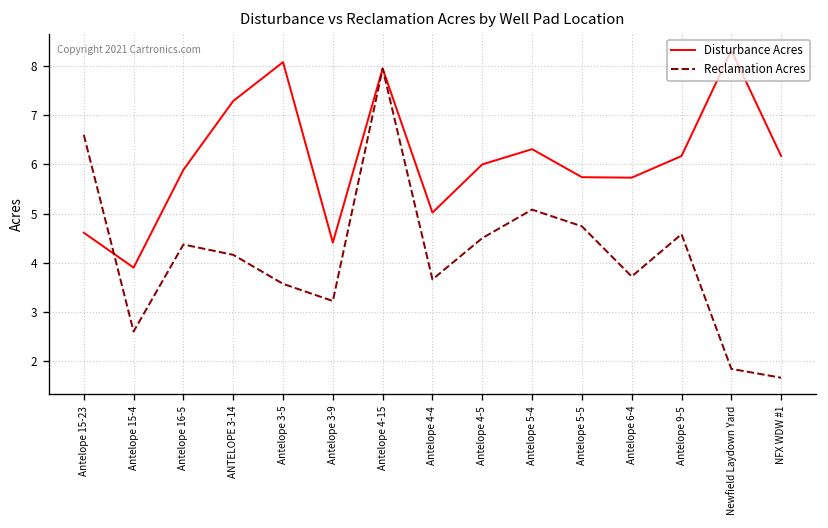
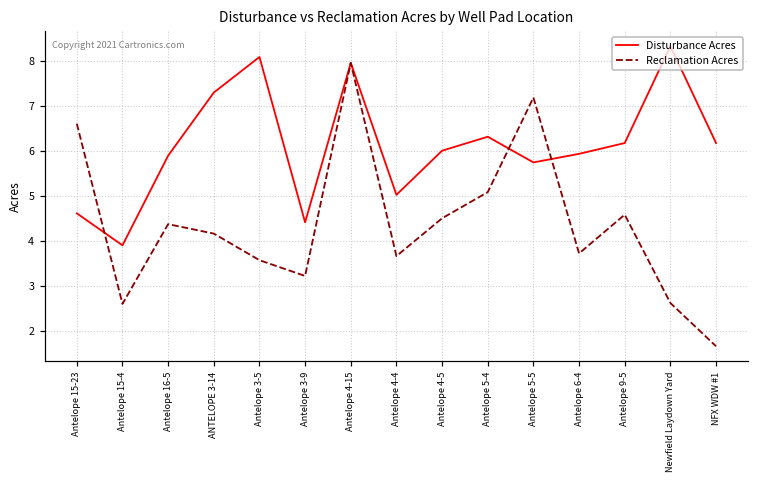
  {
    "Disturbance Acres": {
      "Antelope 15-23": 4.6,
      "Antelope 15-4": 3.9,
      "Antelope 16-5": 5.9,
      "ANTELOPE 3-14": 7.3,
      "Antelope 3-5": 8.1,
      "Antelope 3-9": 4.4,
      "Antelope 4-4": 5.0,
      "Antelope 4-5": 6.0,
      "Antelope 5-4": 6.3,
      "Antelope 5-5": 5.7,
-     "Antelope 6-4": 5.7,
+     "Antelope 6-4": 5.9,
      "Antelope 9-5": 6.2,
      "NFX WDW #1": 6.2
    },
    "Reclamation Acres": {
      "Antelope 15-23": 6.6,
      "Antelope 15-4": 2.6,
      "Antelope 16-5": 4.4,
      "ANTELOPE 3-14": 4.2,
      "Antelope 3-5": 3.6,
      "Antelope 3-9": 3.2,
      "Antelope 4-4": 3.7,
      "Antelope 4-5": 4.5,
      "Antelope 5-4": 5.1,
-     "Antelope 5-5": 4.7,
+     "Antelope 5-5": 7.2,
      "Antelope 6-4": 3.7,
      "Antelope 9-5": 4.6,
-     "Newfield Laydown Yard": 1.8,
+     "Newfield Laydown Yard": 2.6,
      "NFX WDW #1": 1.7
    }
  }
